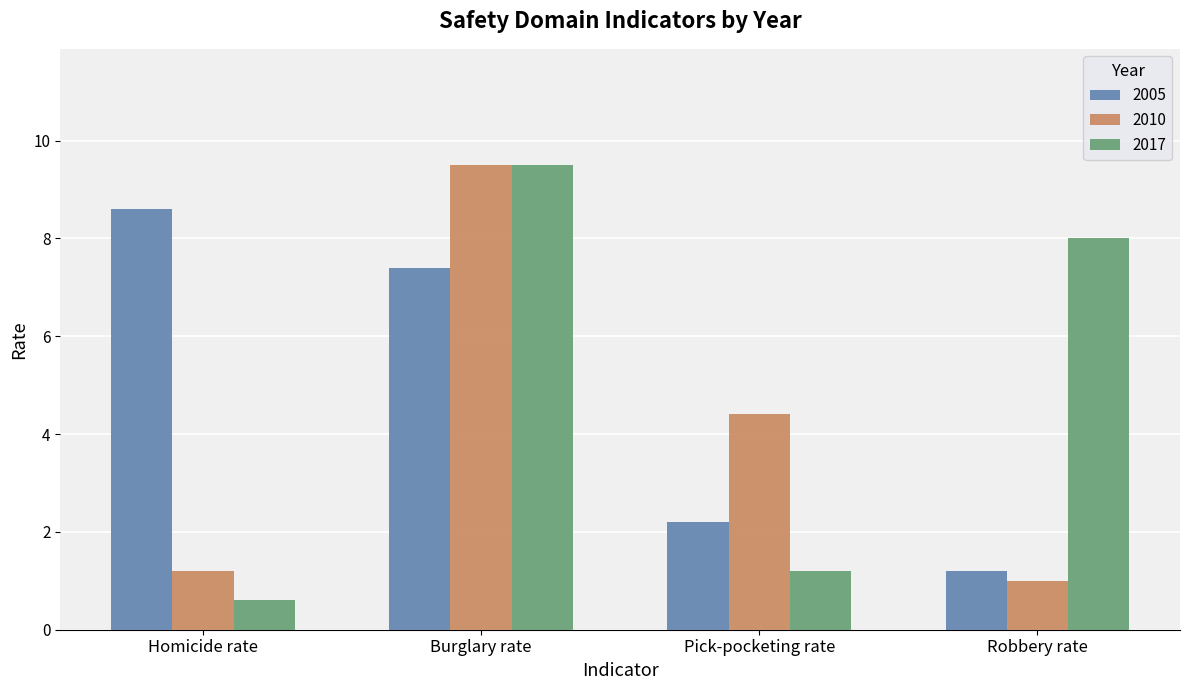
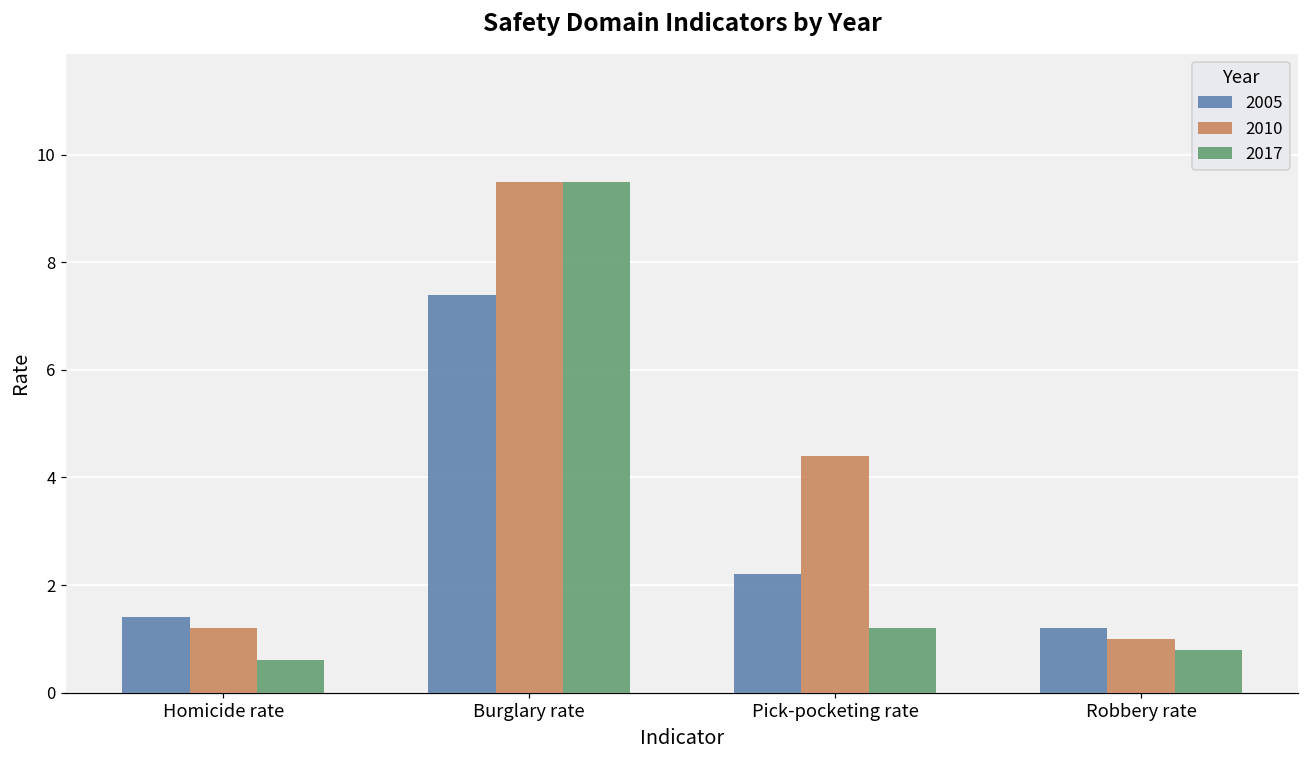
  {
    "2005": {
-     "Homicide rate": 8.6,
+     "Homicide rate": 1.4,
      "Burglary rate": 7.4,
      "Pick-pocketing rate": 2.2,
      "Robbery rate": 1.2
    },
    "2010": {
      "Homicide rate": 1.2,
      "Burglary rate": 9.5,
      "Pick-pocketing rate": 4.4,
      "Robbery rate": 1.0
    },
    "2017": {
      "Homicide rate": 0.6,
      "Burglary rate": 9.5,
      "Pick-pocketing rate": 1.2,
-     "Robbery rate": 8.0
+     "Robbery rate": 0.8
    }
  }
